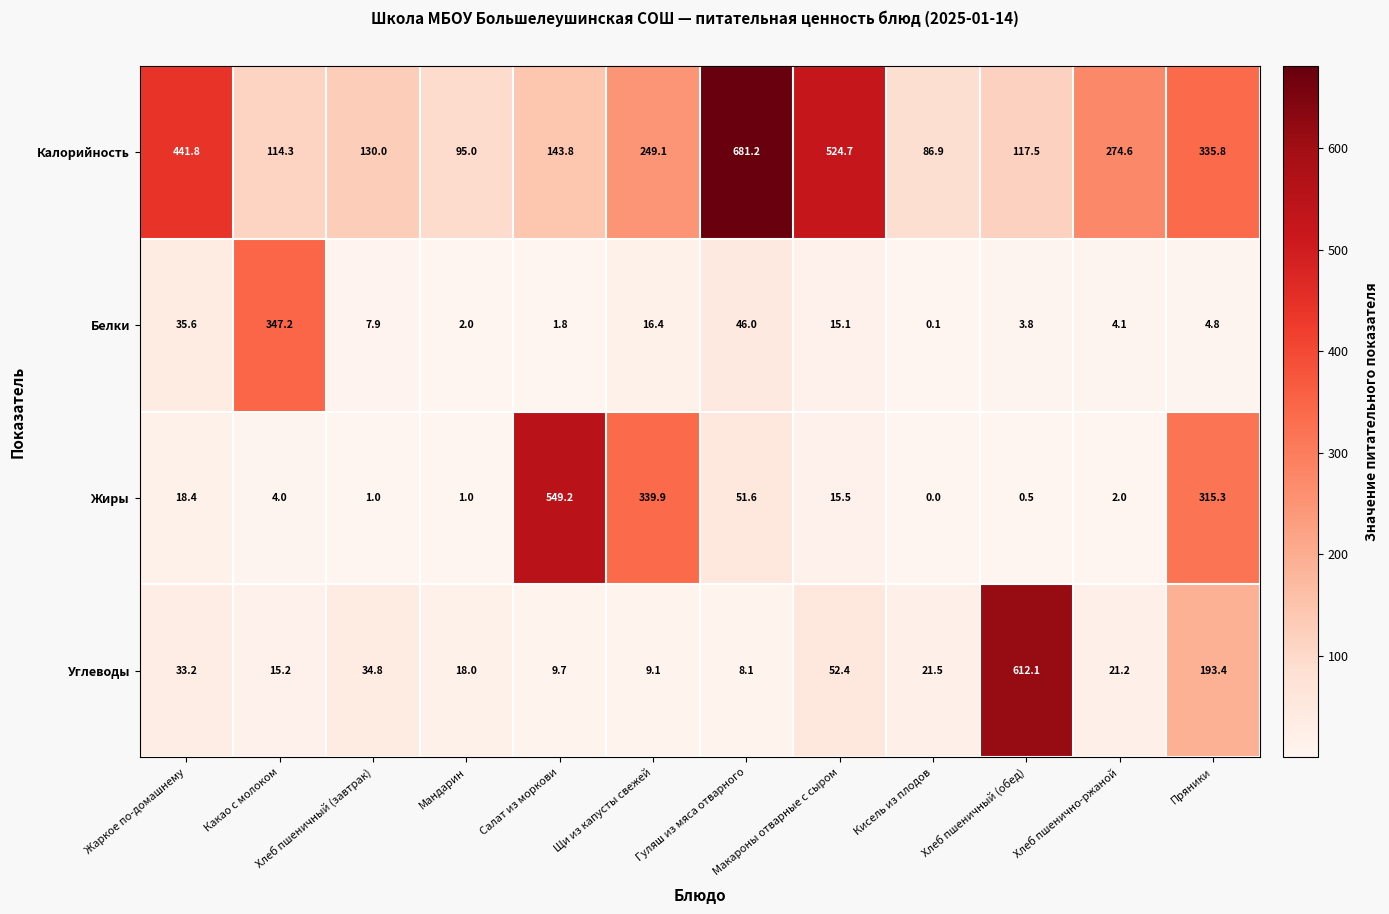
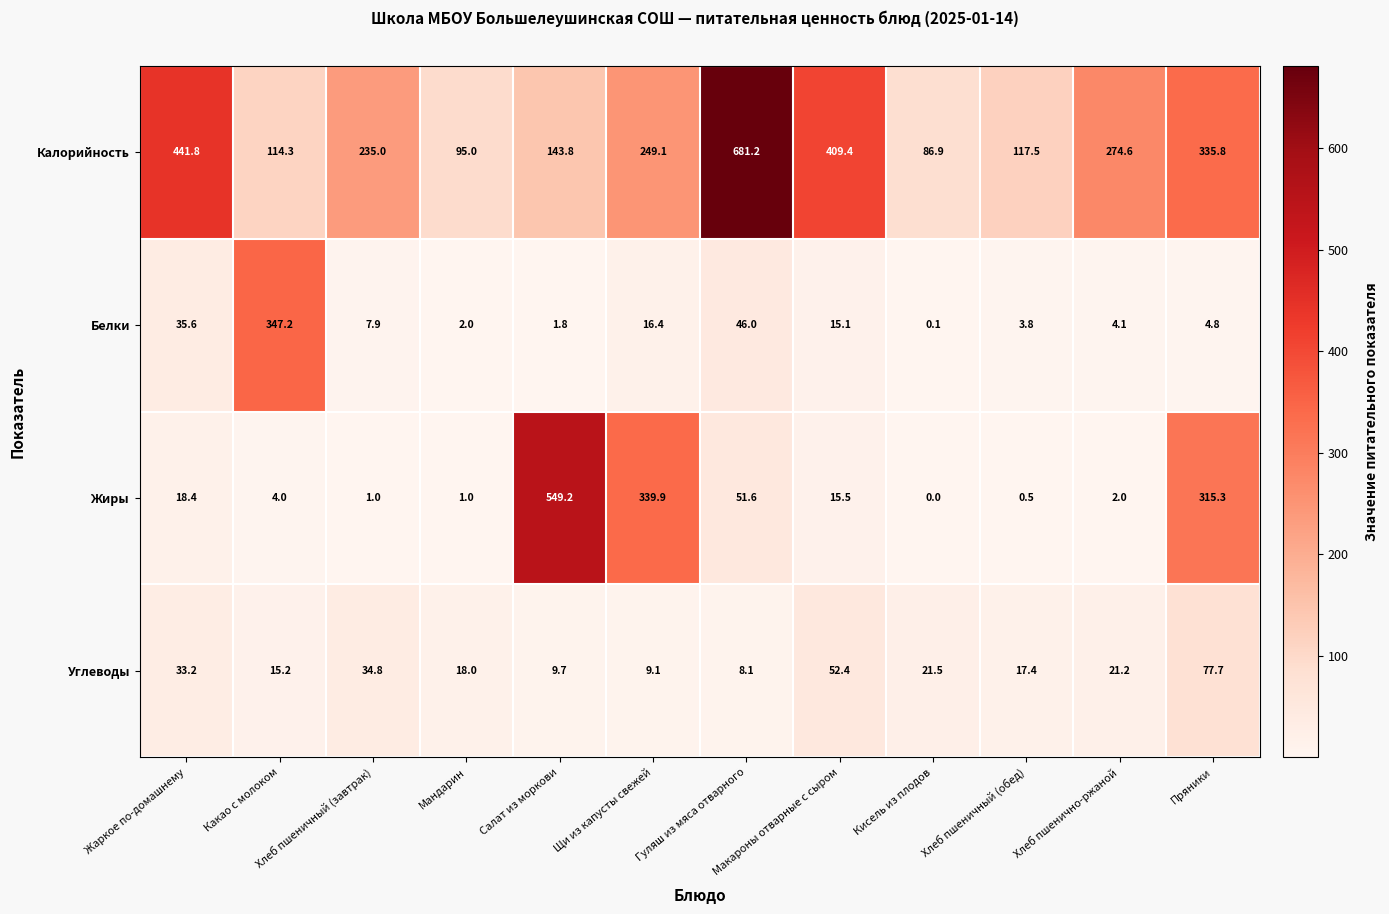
  {
    "Калорийность": {
      "Жаркое по-домашнему": 441.8,
      "Какао с молоком": 114.3,
-     "Хлеб пшеничный (завтрак)": 130.0,
+     "Хлеб пшеничный (завтрак)": 235.0,
      "Мандарин": 95.0,
      "Салат из моркови": 143.8,
      "Щи из капусты свежей": 249.1,
      "Гуляш из мяса отварного": 681.2,
-     "Макароны отварные с сыром": 524.7,
+     "Макароны отварные с сыром": 409.4,
      "Кисель из плодов": 86.9,
      "Хлеб пшеничный (обед)": 117.5,
      "Хлеб пшенично-ржаной": 274.6,
      "Пряники": 335.8
    },
    "Белки": {
      "Жаркое по-домашнему": 35.6,
      "Какао с молоком": 347.2,
      "Хлеб пшеничный (завтрак)": 7.9,
      "Мандарин": 2.0,
      "Салат из моркови": 1.8,
      "Щи из капусты свежей": 16.4,
      "Гуляш из мяса отварного": 46.0,
      "Макароны отварные с сыром": 15.1,
      "Кисель из плодов": 0.1,
      "Хлеб пшеничный (обед)": 3.8,
      "Хлеб пшенично-ржаной": 4.1,
      "Пряники": 4.8
    },
    "Жиры": {
      "Жаркое по-домашнему": 18.4,
      "Какао с молоком": 4.0,
      "Хлеб пшеничный (завтрак)": 1.0,
      "Мандарин": 1.0,
      "Салат из моркови": 549.2,
      "Щи из капусты свежей": 339.9,
      "Гуляш из мяса отварного": 51.6,
      "Макароны отварные с сыром": 15.5,
      "Кисель из плодов": 0.0,
      "Хлеб пшеничный (обед)": 0.5,
      "Хлеб пшенично-ржаной": 2.0,
      "Пряники": 315.3
    },
    "Углеводы": {
      "Жаркое по-домашнему": 33.2,
      "Какао с молоком": 15.2,
      "Хлеб пшеничный (завтрак)": 34.8,
      "Мандарин": 18.0,
      "Салат из моркови": 9.7,
      "Щи из капусты свежей": 9.1,
      "Гуляш из мяса отварного": 8.1,
      "Макароны отварные с сыром": 52.4,
      "Кисель из плодов": 21.5,
-     "Хлеб пшеничный (обед)": 612.1,
+     "Хлеб пшеничный (обед)": 17.4,
      "Хлеб пшенично-ржаной": 21.2,
-     "Пряники": 193.4
+     "Пряники": 77.7
    }
  }
